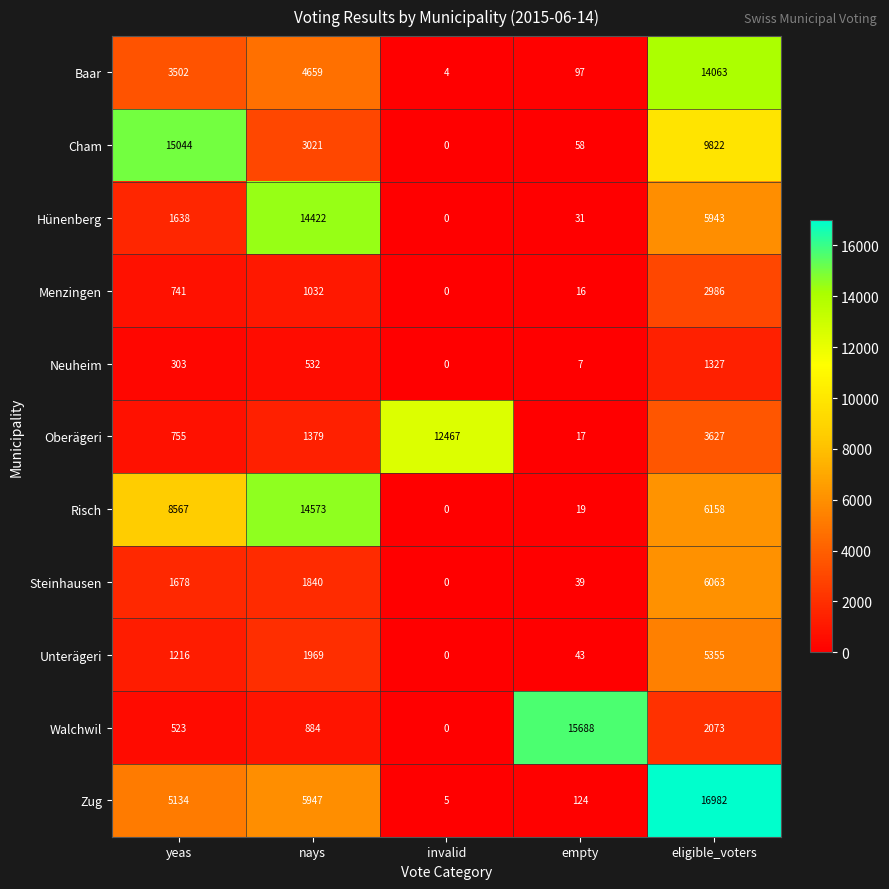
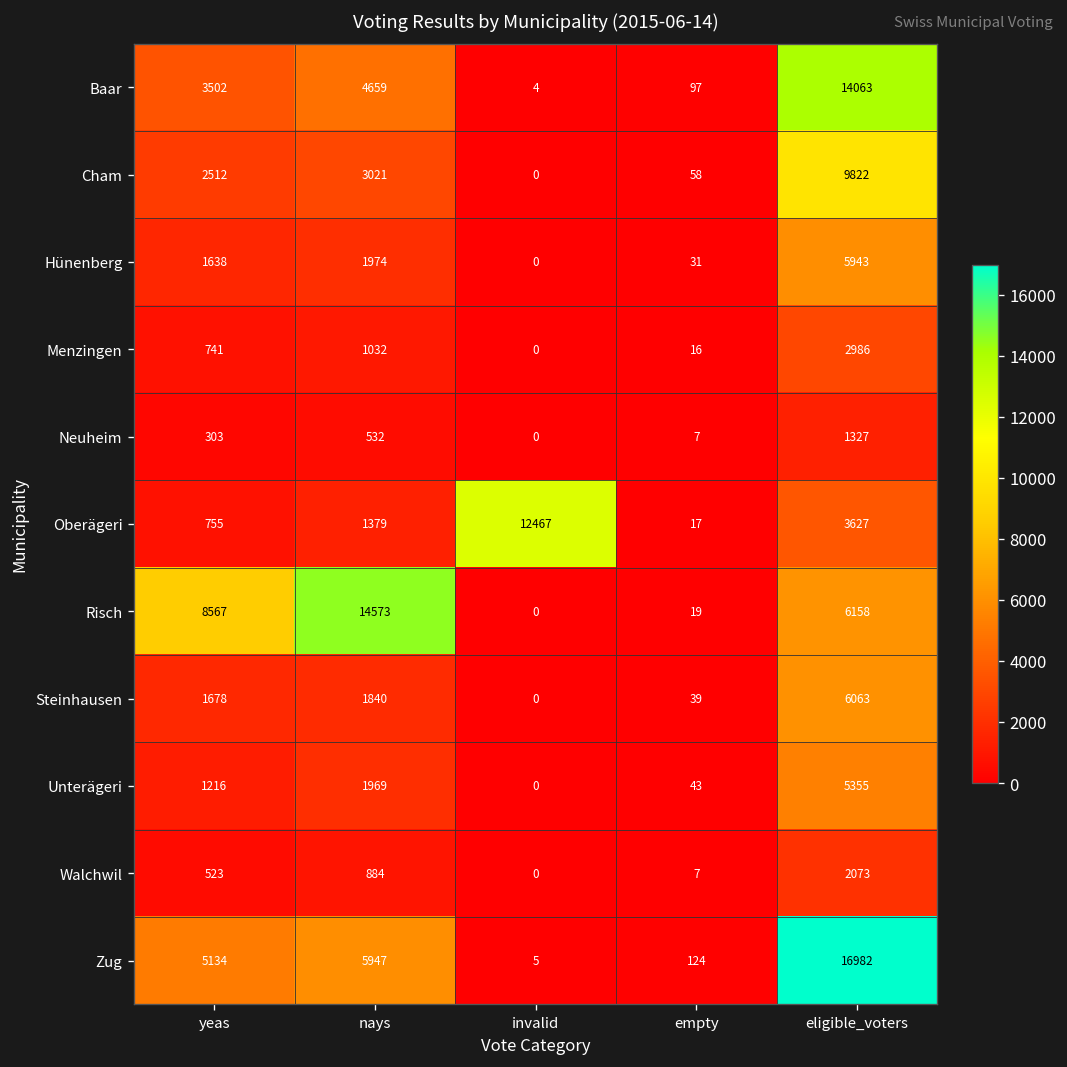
  {
    "Baar": {
      "yeas": 3502,
      "nays": 4659,
      "invalid": 4,
      "empty": 97,
      "eligible_voters": 14063
    },
    "Cham": {
-     "yeas": 15044,
+     "yeas": 2512,
      "nays": 3021,
      "invalid": 0,
      "empty": 58,
      "eligible_voters": 9822
    },
    "Hünenberg": {
      "yeas": 1638,
-     "nays": 14422,
+     "nays": 1974,
      "invalid": 0,
      "empty": 31,
      "eligible_voters": 5943
    },
    "Menzingen": {
      "yeas": 741,
      "nays": 1032,
      "invalid": 0,
      "empty": 16,
      "eligible_voters": 2986
    },
    "Neuheim": {
      "yeas": 303,
      "nays": 532,
      "invalid": 0,
      "empty": 7,
      "eligible_voters": 1327
    },
    "Oberägeri": {
      "yeas": 755,
      "nays": 1379,
      "invalid": 12467,
      "empty": 17,
      "eligible_voters": 3627
    },
    "Risch": {
      "yeas": 8567,
      "nays": 14573,
      "invalid": 0,
      "empty": 19,
      "eligible_voters": 6158
    },
    "Steinhausen": {
      "yeas": 1678,
      "nays": 1840,
      "invalid": 0,
      "empty": 39,
      "eligible_voters": 6063
    },
    "Unterägeri": {
      "yeas": 1216,
      "nays": 1969,
      "invalid": 0,
      "empty": 43,
      "eligible_voters": 5355
    },
    "Walchwil": {
      "yeas": 523,
      "nays": 884,
      "invalid": 0,
-     "empty": 15688,
+     "empty": 7,
      "eligible_voters": 2073
    },
    "Zug": {
      "yeas": 5134,
      "nays": 5947,
      "invalid": 5,
      "empty": 124,
      "eligible_voters": 16982
    }
  }
